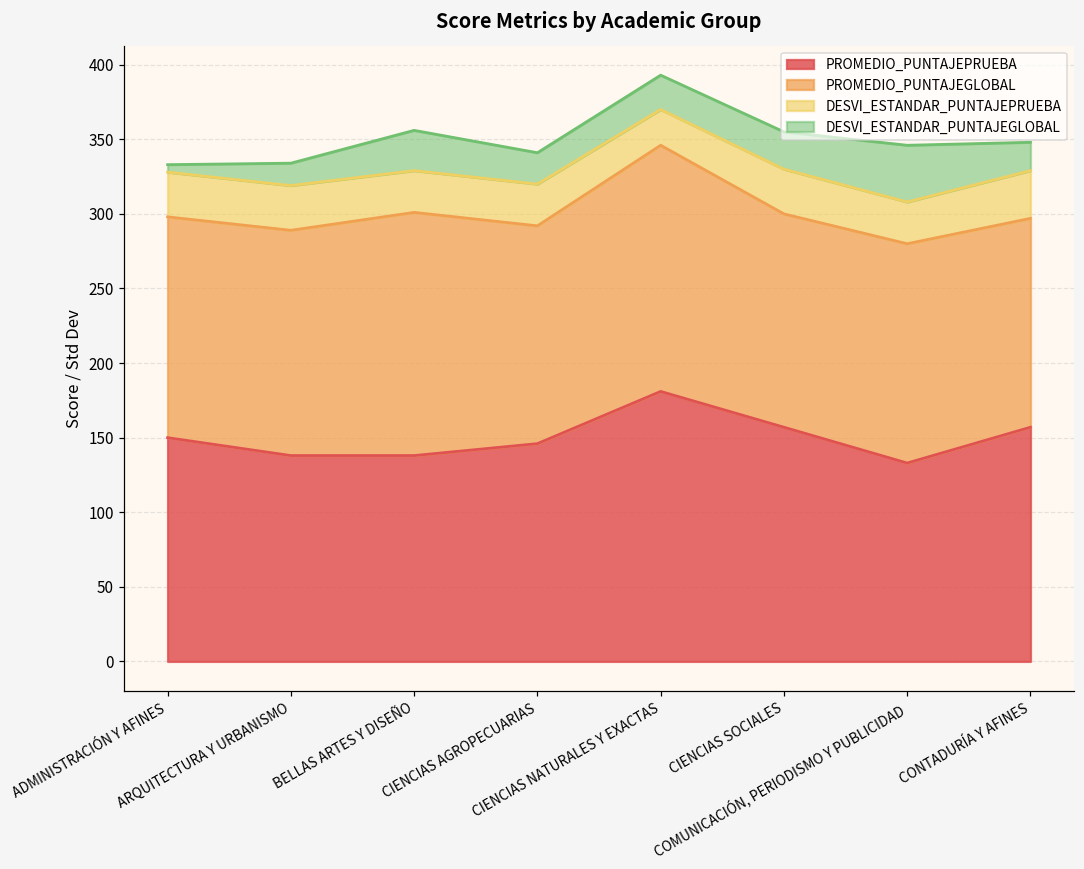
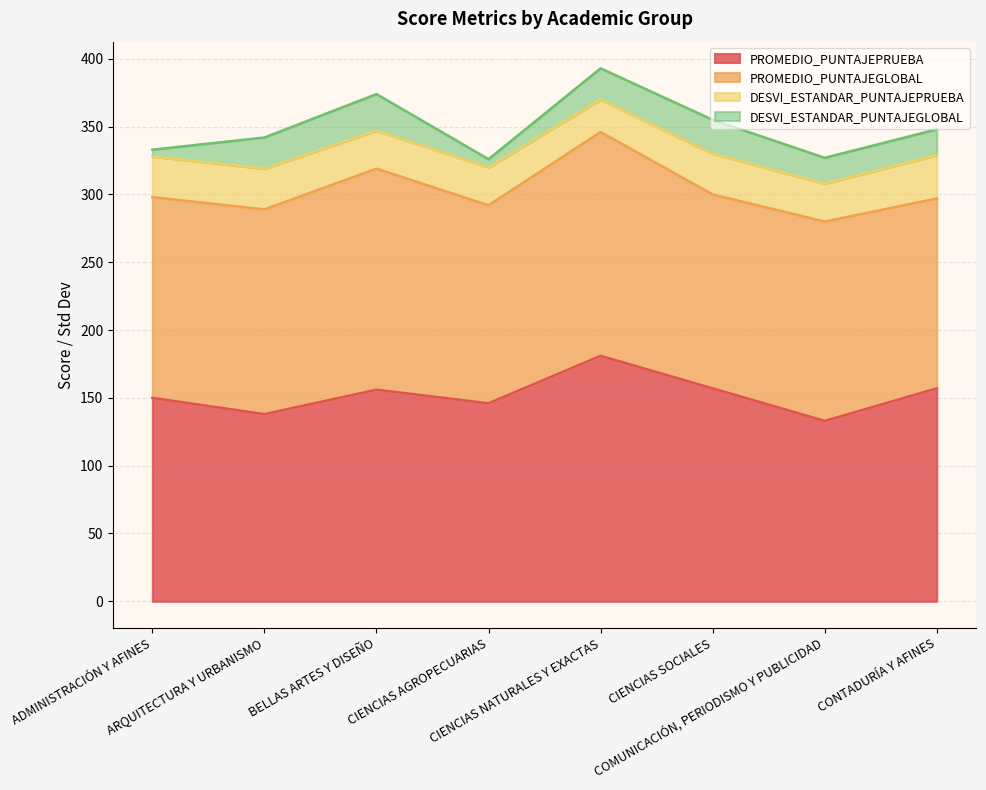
  {
    "PROMEDIO_PUNTAJEPRUEBA": {
      "ADMINISTRACIÓN Y AFINES": 150,
      "ARQUITECTURA Y URBANISMO": 138,
-     "BELLAS ARTES Y DISEÑO": 138,
+     "BELLAS ARTES Y DISEÑO": 156,
      "CIENCIAS AGROPECUARIAS": 146,
      "CIENCIAS NATURALES Y EXACTAS": 181,
      "CIENCIAS SOCIALES": 157,
      "COMUNICACIÓN, PERIODISMO Y PUBLICIDAD": 133,
      "CONTADURÍA Y AFINES": 157
    },
    "DESVI_ESTANDAR_PUNTAJEGLOBAL": {
      "ADMINISTRACIÓN Y AFINES": 5,
-     "ARQUITECTURA Y URBANISMO": 15,
+     "ARQUITECTURA Y URBANISMO": 23,
      "BELLAS ARTES Y DISEÑO": 27,
-     "CIENCIAS AGROPECUARIAS": 21,
+     "CIENCIAS AGROPECUARIAS": 6,
      "CIENCIAS NATURALES Y EXACTAS": 23,
-     "COMUNICACIÓN, PERIODISMO Y PUBLICIDAD": 38,
+     "COMUNICACIÓN, PERIODISMO Y PUBLICIDAD": 19,
      "CONTADURÍA Y AFINES": 19
    }
  }
